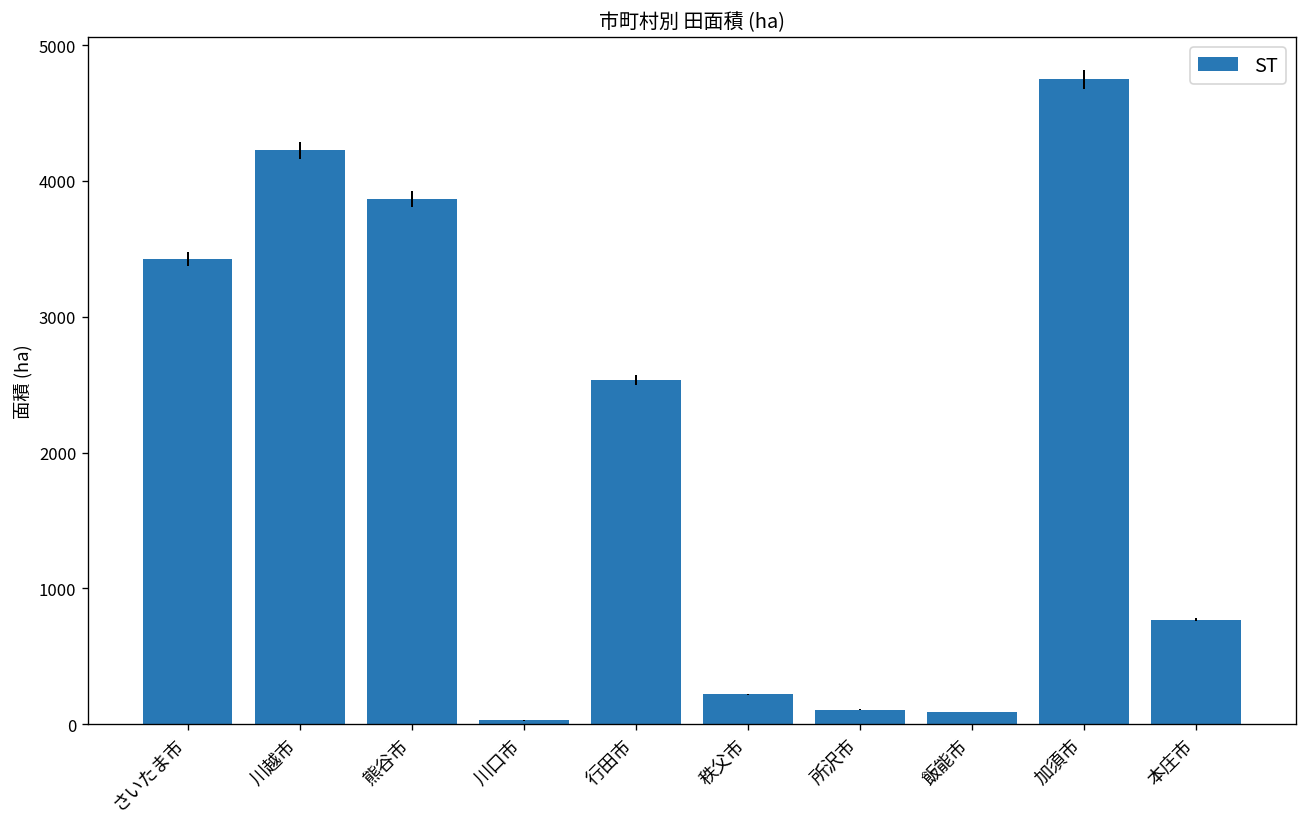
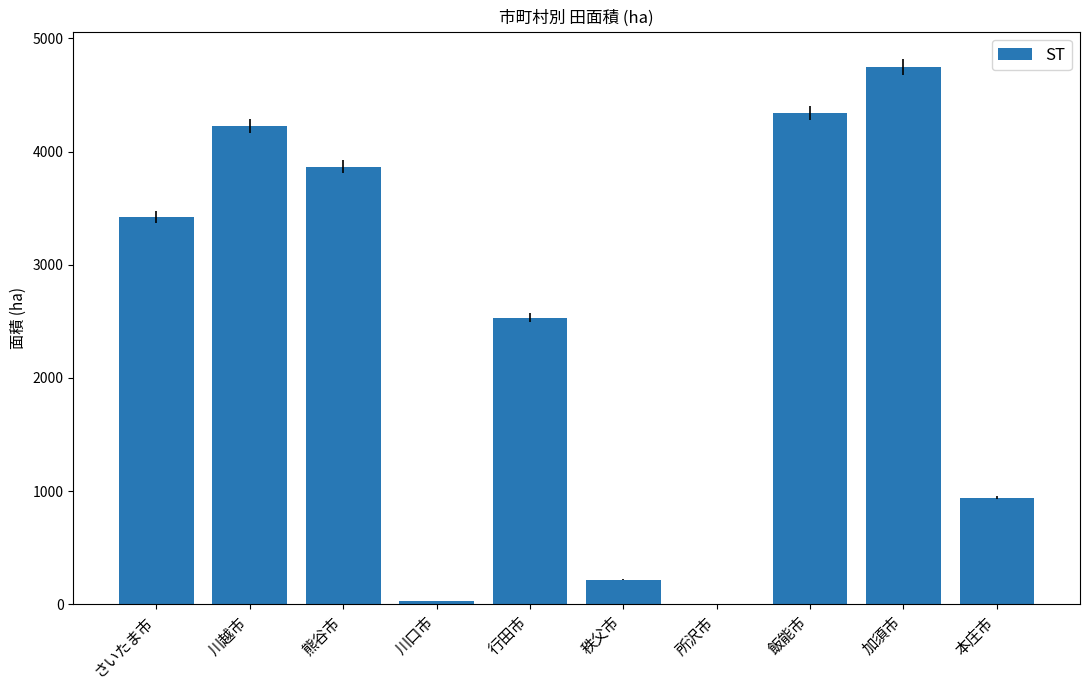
  {
    "さいたま市": 3420,
    "川越市": 4230,
    "熊谷市": 3870,
    "川口市": 30,
    "行田市": 2530,
    "秩父市": 220,
-   "所沢市": 110,
-   "飯能市": 90,
+   "所沢市": 0,
+   "飯能市": 4340,
    "加須市": 4750,
-   "本庄市": 770
+   "本庄市": 940
  }
